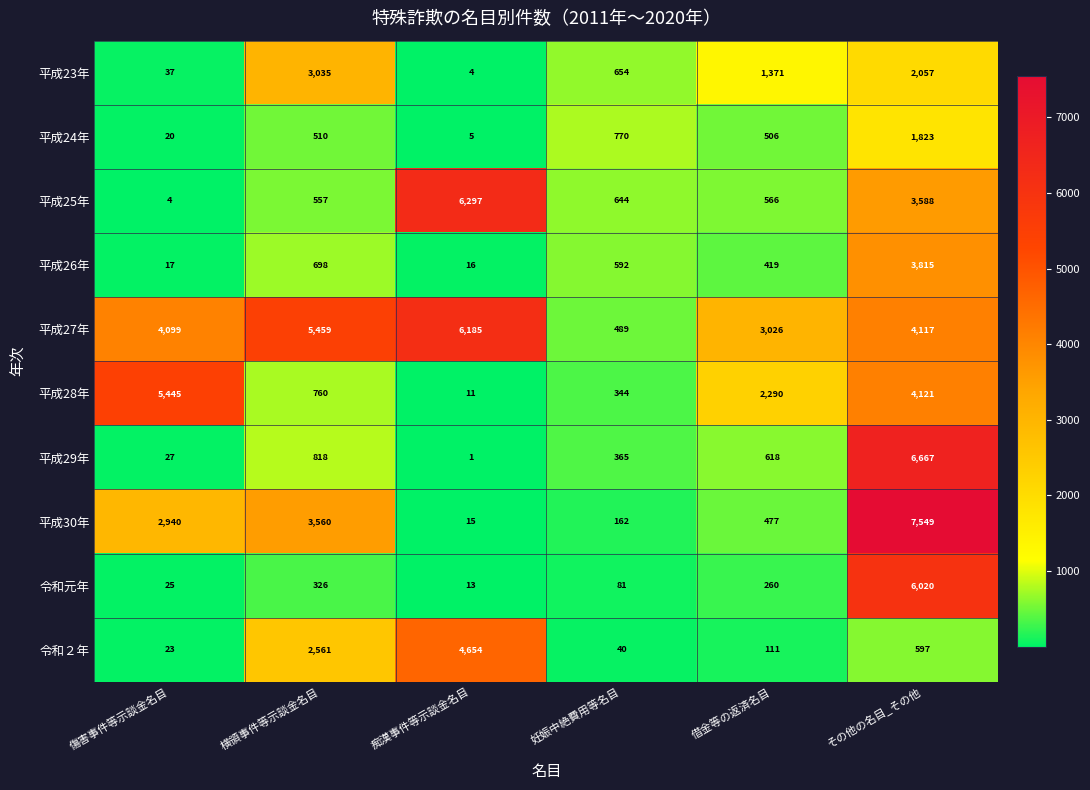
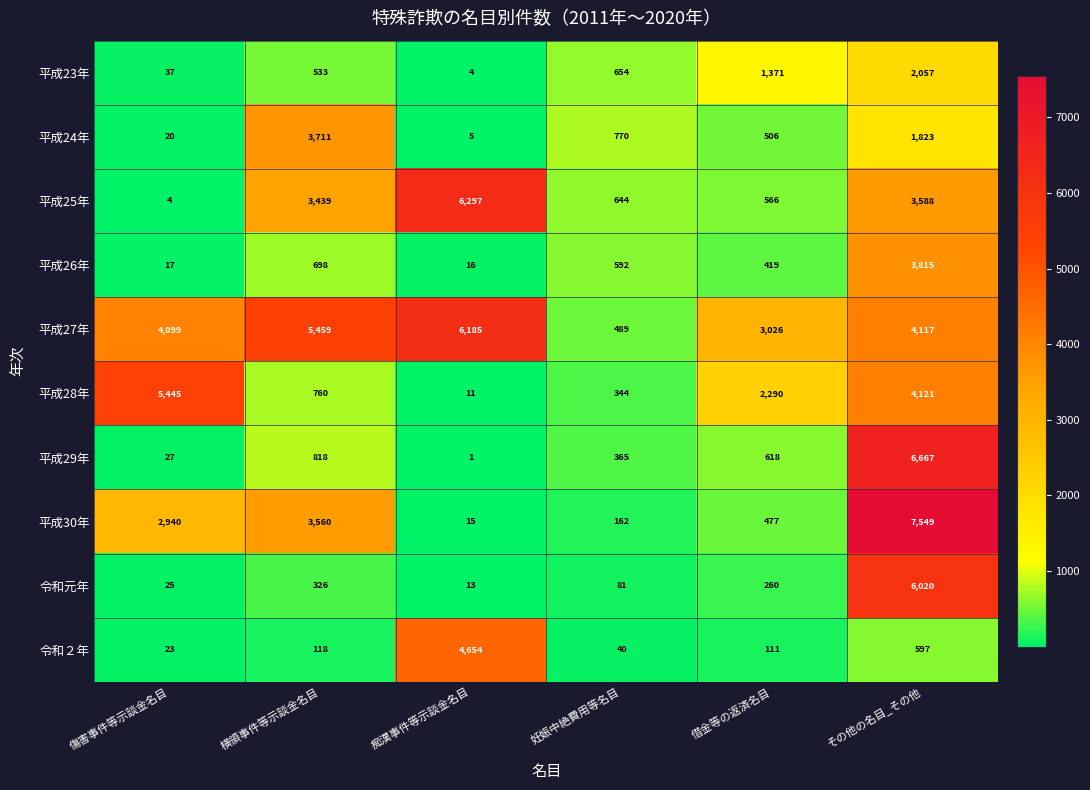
  {
    "平成23年": {
      "傷害事件等示談金名目": "37",
-     "横領事件等示談金名目": "3,035",
+     "横領事件等示談金名目": "533",
      "痴漢事件等示談金名目": "4",
      "妊娠中絶費用等名目": "654",
      "借金等の返済名目": "1,371",
      "その他の名目_その他": "2,057"
    },
    "平成24年": {
      "傷害事件等示談金名目": "20",
-     "横領事件等示談金名目": "510",
+     "横領事件等示談金名目": "3,711",
      "痴漢事件等示談金名目": "5",
      "妊娠中絶費用等名目": "770",
      "借金等の返済名目": "506",
      "その他の名目_その他": "1,823"
    },
    "平成25年": {
      "傷害事件等示談金名目": "4",
-     "横領事件等示談金名目": "557",
+     "横領事件等示談金名目": "3,439",
      "痴漢事件等示談金名目": "6,297",
      "妊娠中絶費用等名目": "644",
      "借金等の返済名目": "566",
      "その他の名目_その他": "3,588"
    },
    "平成26年": {
      "傷害事件等示談金名目": "17",
      "横領事件等示談金名目": "698",
      "痴漢事件等示談金名目": "16",
      "妊娠中絶費用等名目": "592",
      "借金等の返済名目": "419",
      "その他の名目_その他": "3,815"
    },
    "平成27年": {
      "傷害事件等示談金名目": "4,099",
      "横領事件等示談金名目": "5,459",
      "痴漢事件等示談金名目": "6,185",
      "妊娠中絶費用等名目": "489",
      "借金等の返済名目": "3,026",
      "その他の名目_その他": "4,117"
    },
    "平成28年": {
      "傷害事件等示談金名目": "5,445",
      "横領事件等示談金名目": "760",
      "痴漢事件等示談金名目": "11",
      "妊娠中絶費用等名目": "344",
      "借金等の返済名目": "2,290",
      "その他の名目_その他": "4,121"
    },
    "平成29年": {
      "傷害事件等示談金名目": "27",
      "横領事件等示談金名目": "818",
      "痴漢事件等示談金名目": "1",
      "妊娠中絶費用等名目": "365",
      "借金等の返済名目": "618",
      "その他の名目_その他": "6,667"
    },
    "平成30年": {
      "傷害事件等示談金名目": "2,940",
      "横領事件等示談金名目": "3,560",
      "痴漢事件等示談金名目": "15",
      "妊娠中絶費用等名目": "162",
      "借金等の返済名目": "477",
      "その他の名目_その他": "7,549"
    },
    "令和元年": {
      "傷害事件等示談金名目": "25",
      "横領事件等示談金名目": "326",
      "痴漢事件等示談金名目": "13",
      "妊娠中絶費用等名目": "81",
      "借金等の返済名目": "260",
      "その他の名目_その他": "6,020"
    },
    "令和２年": {
      "傷害事件等示談金名目": "23",
-     "横領事件等示談金名目": "2,561",
+     "横領事件等示談金名目": "118",
      "痴漢事件等示談金名目": "4,654",
      "妊娠中絶費用等名目": "40",
      "借金等の返済名目": "111",
      "その他の名目_その他": "597"
    }
  }
